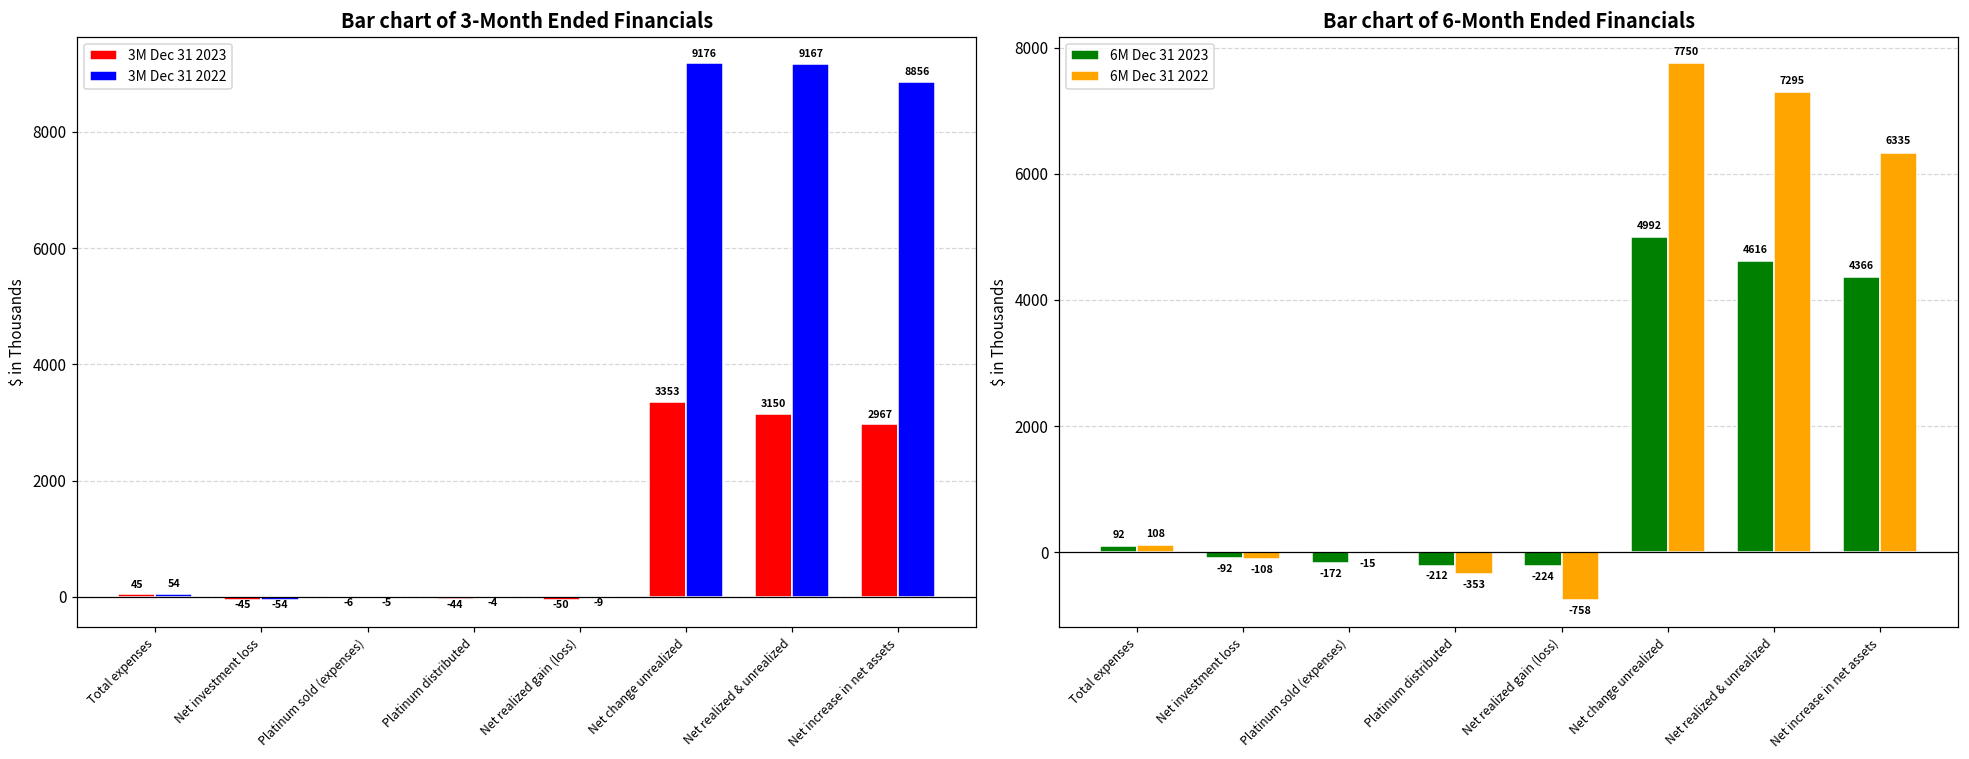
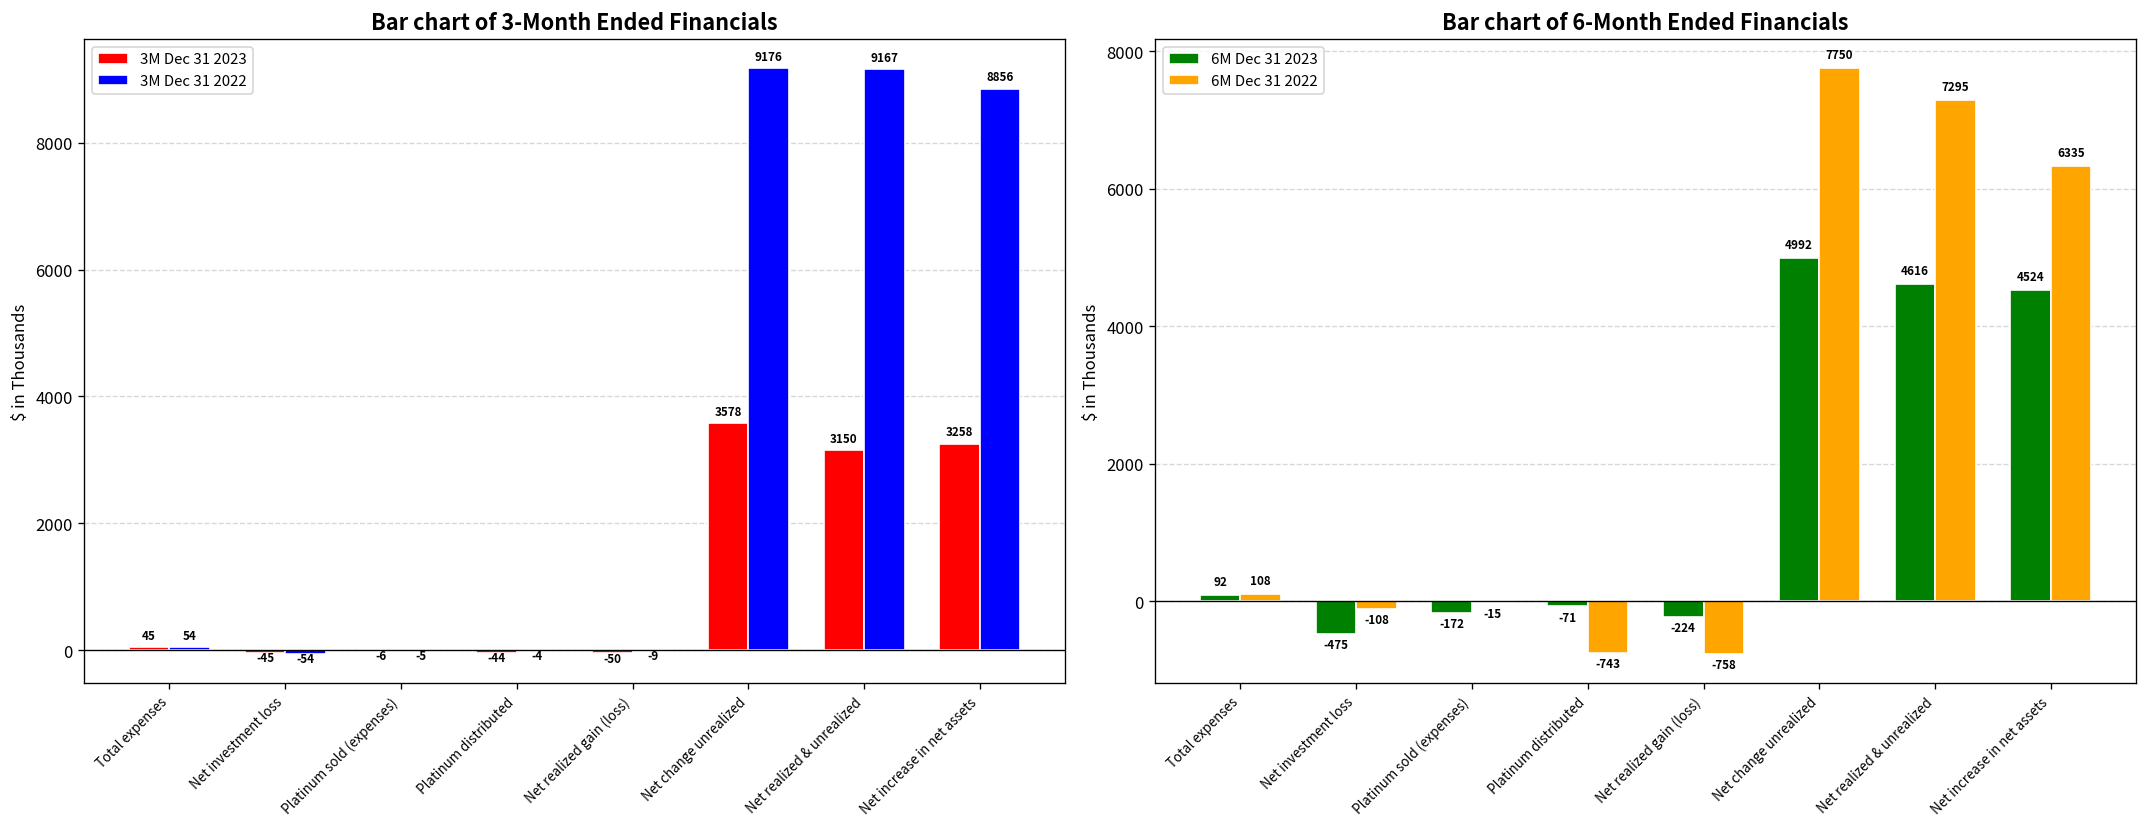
  {
    "Bar chart of 3-Month Ended Financials": {
      "3M Dec 31 2023": {
        "Total expenses": 45,
        "Net investment loss": -45,
        "Platinum sold (expenses)": -6,
        "Platinum distributed": -44,
        "Net realized gain (loss)": -50,
-       "Net change unrealized": 3353,
+       "Net change unrealized": 3578,
        "Net realized & unrealized": 3150,
-       "Net increase in net assets": 2967
+       "Net increase in net assets": 3258
      },
      "3M Dec 31 2022": {
        "Total expenses": 54,
        "Net investment loss": -54,
        "Platinum sold (expenses)": -5,
        "Platinum distributed": -4,
        "Net realized gain (loss)": -9,
        "Net change unrealized": 9176,
        "Net realized & unrealized": 9167,
        "Net increase in net assets": 8856
      }
    },
    "Bar chart of 6-Month Ended Financials": {
      "6M Dec 31 2023": {
        "Total expenses": 92,
-       "Net investment loss": -92,
+       "Net investment loss": -475,
        "Platinum sold (expenses)": -172,
-       "Platinum distributed": -212,
+       "Platinum distributed": -71,
        "Net realized gain (loss)": -224,
        "Net change unrealized": 4992,
        "Net realized & unrealized": 4616,
-       "Net increase in net assets": 4366
+       "Net increase in net assets": 4524
      },
      "6M Dec 31 2022": {
        "Total expenses": 108,
        "Net investment loss": -108,
        "Platinum sold (expenses)": -15,
-       "Platinum distributed": -353,
+       "Platinum distributed": -743,
        "Net realized gain (loss)": -758,
        "Net change unrealized": 7750,
        "Net realized & unrealized": 7295,
        "Net increase in net assets": 6335
      }
    }
  }
